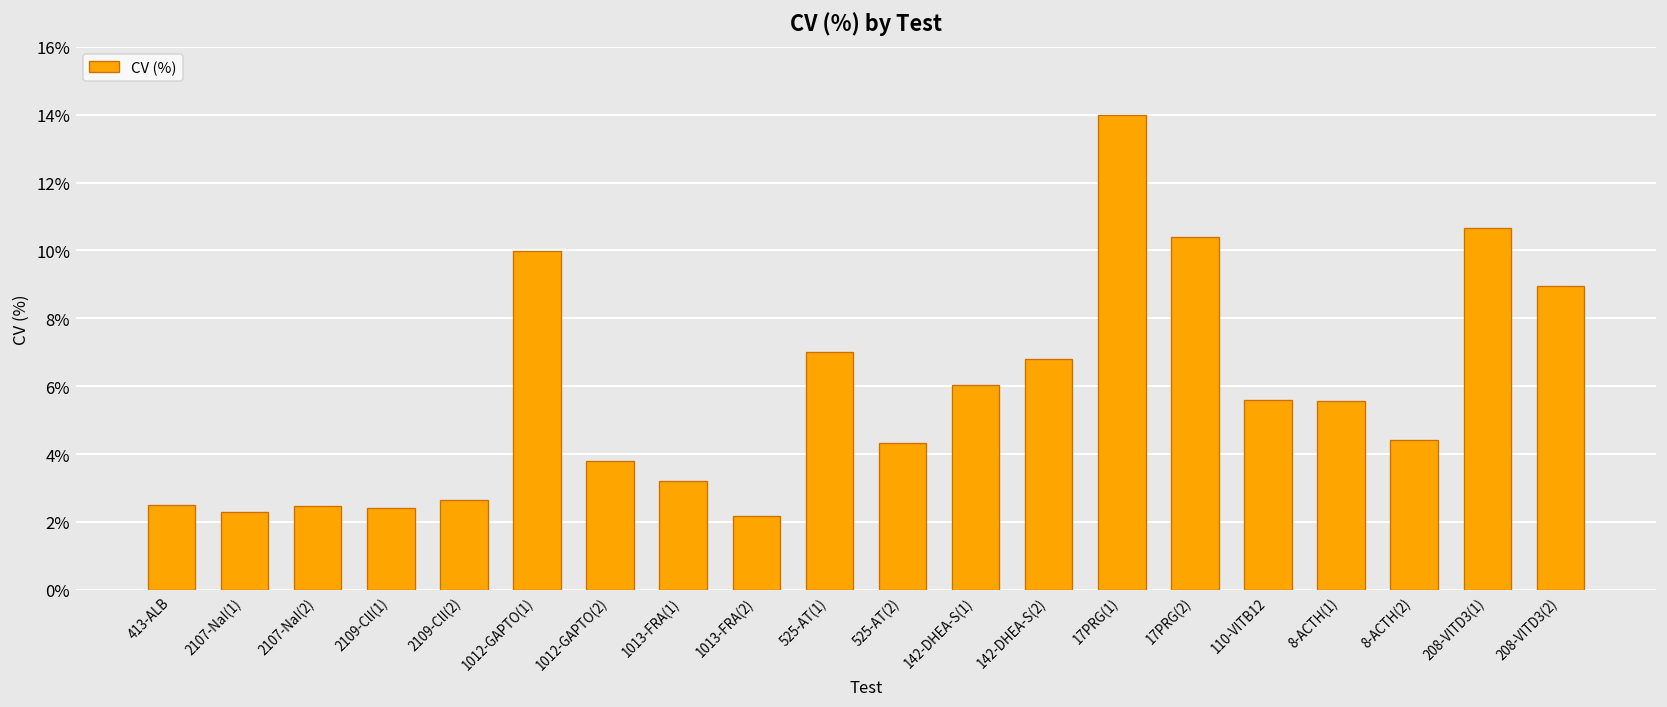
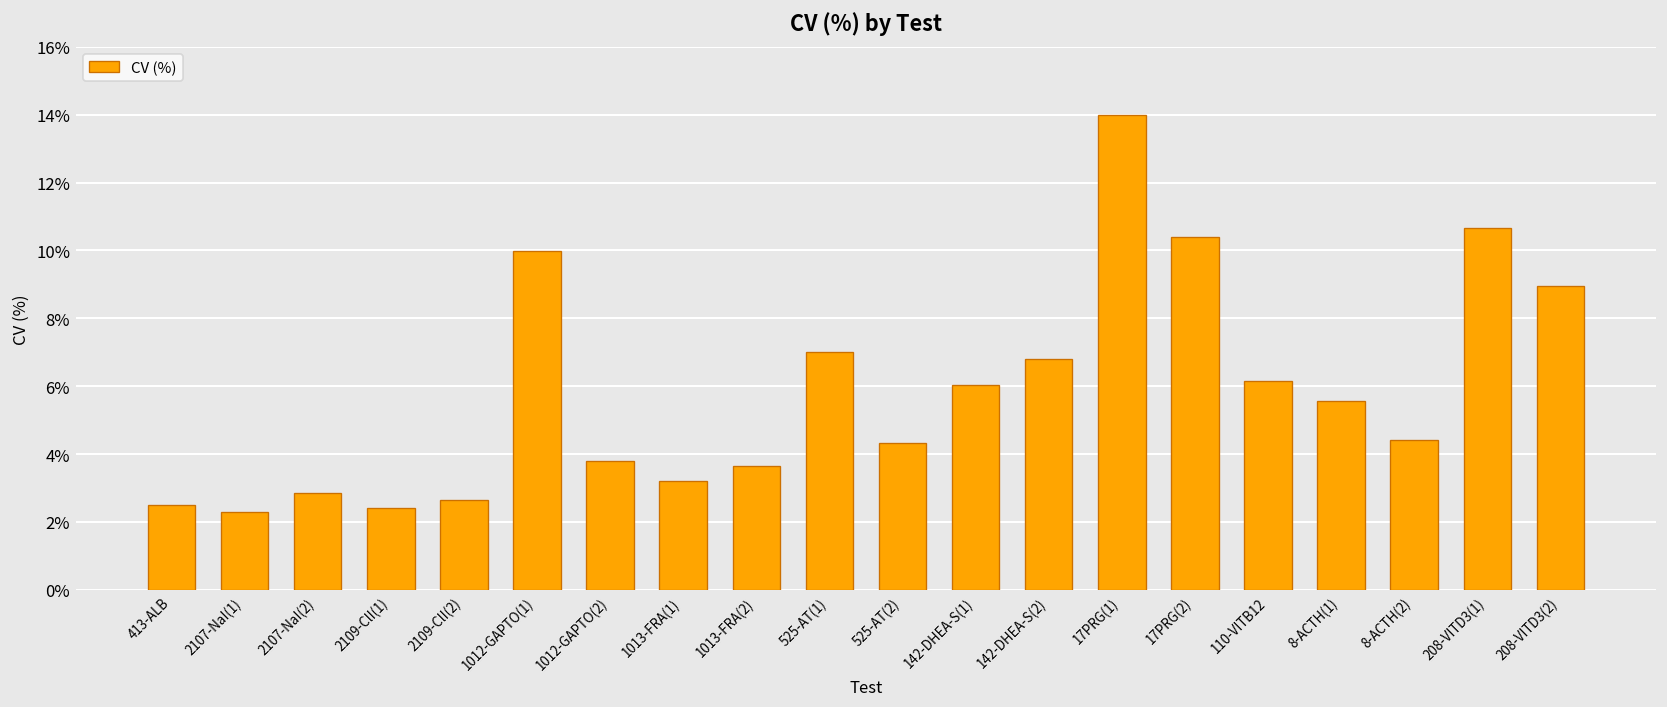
  {
    "413-ALB": "2.5%",
    "2107-NaI(1)": "2.3%",
-   "2107-NaI(2)": "2.5%",
+   "2107-NaI(2)": "2.8%",
    "2109-ClI(1)": "2.4%",
    "2109-ClI(2)": "2.7%",
    "1012-GAPTO(1)": "10.0%",
    "1012-GAPTO(2)": "3.8%",
    "1013-FRA(1)": "3.2%",
-   "1013-FRA(2)": "2.2%",
+   "1013-FRA(2)": "3.6%",
    "525-AT(1)": "7.0%",
    "525-AT(2)": "4.3%",
    "142-DHEA-S(1)": "6.0%",
    "142-DHEA-S(2)": "6.8%",
    "17PRG(1)": "14.0%",
    "17PRG(2)": "10.4%",
-   "110-VITB12": "5.6%",
+   "110-VITB12": "6.2%",
    "8-ACTH(1)": "5.6%",
    "8-ACTH(2)": "4.4%",
    "208-VITD3(1)": "10.7%",
    "208-VITD3(2)": "9.0%"
  }
